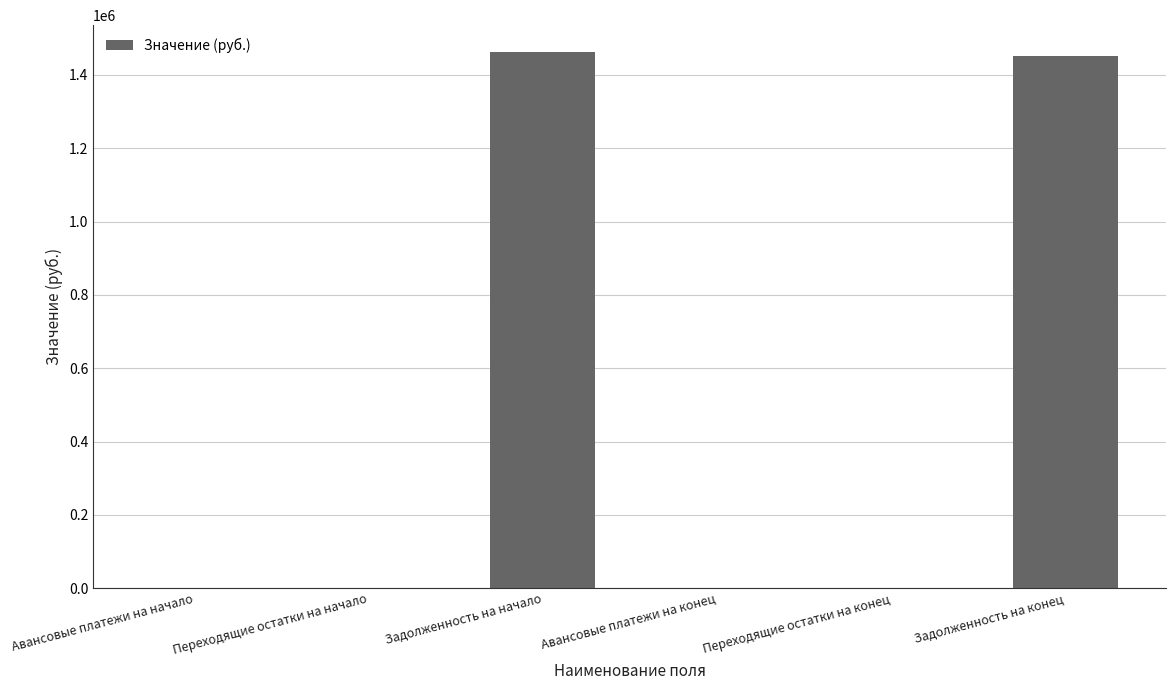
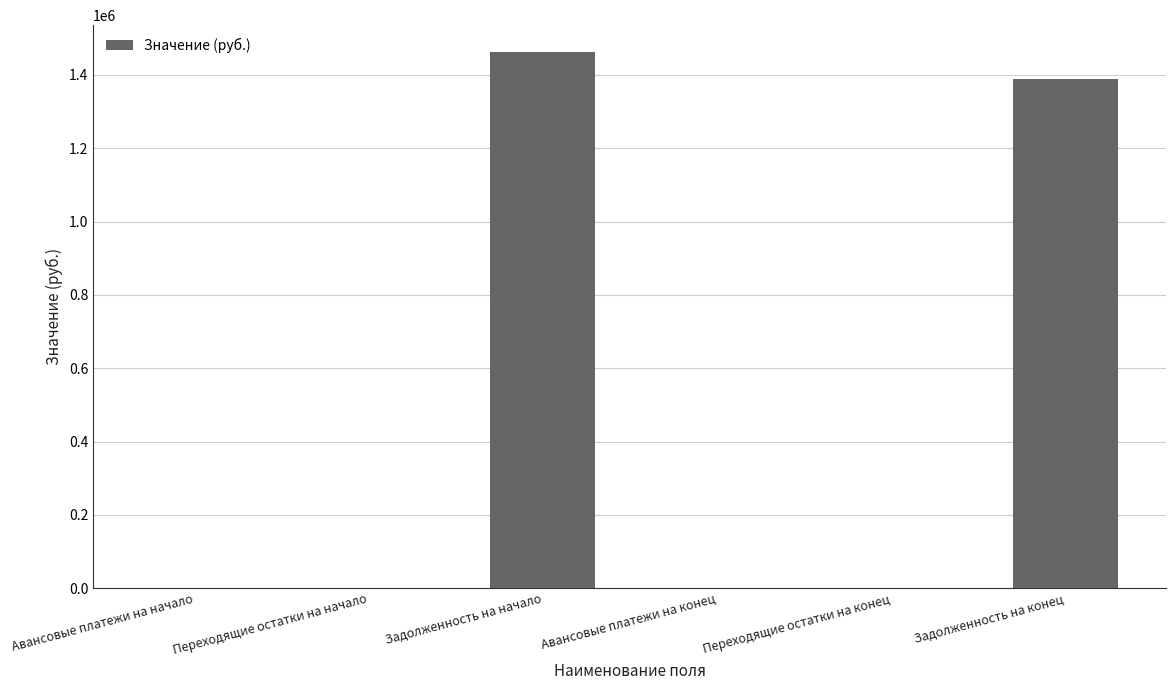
  {
    "Авансовые платежи на начало": 0,
    "Переходящие остатки на начало": 0,
    "Задолженность на начало": 1460000,
    "Авансовые платежи на конец": 0,
    "Переходящие остатки на конец": 0,
-   "Задолженность на конец": 1450000
+   "Задолженность на конец": 1390000
  }
